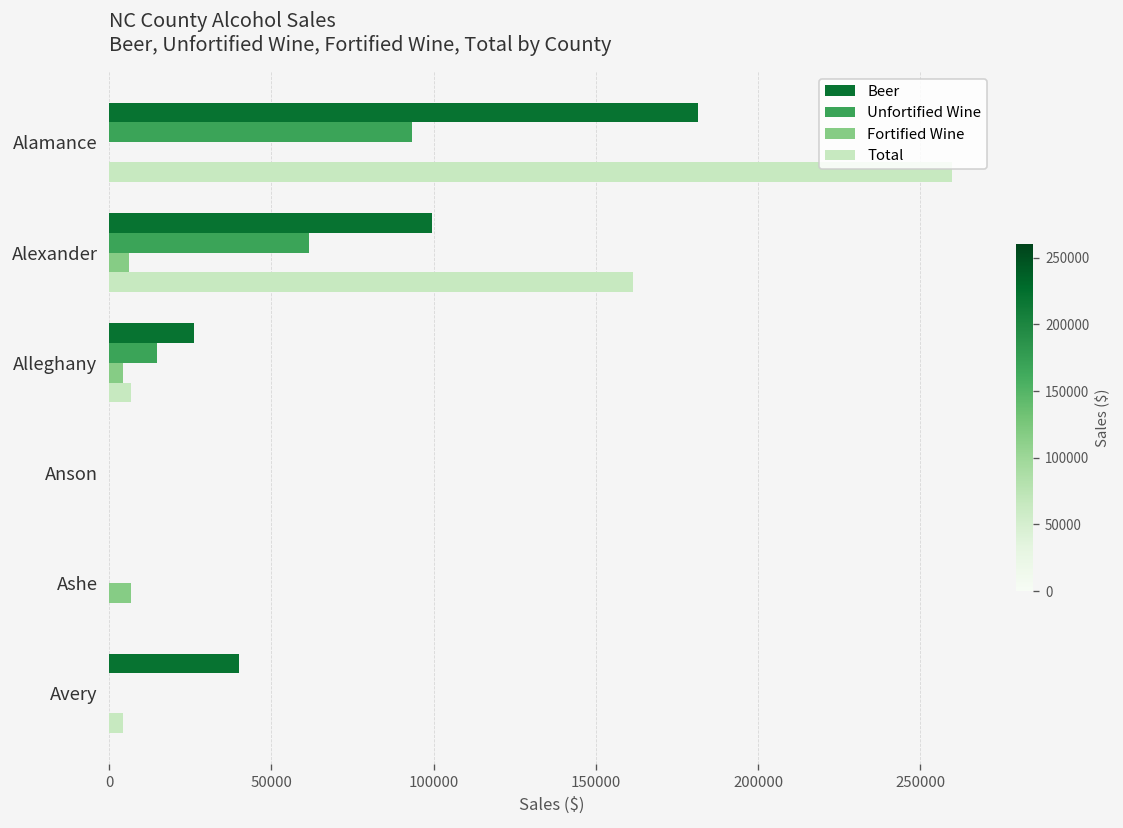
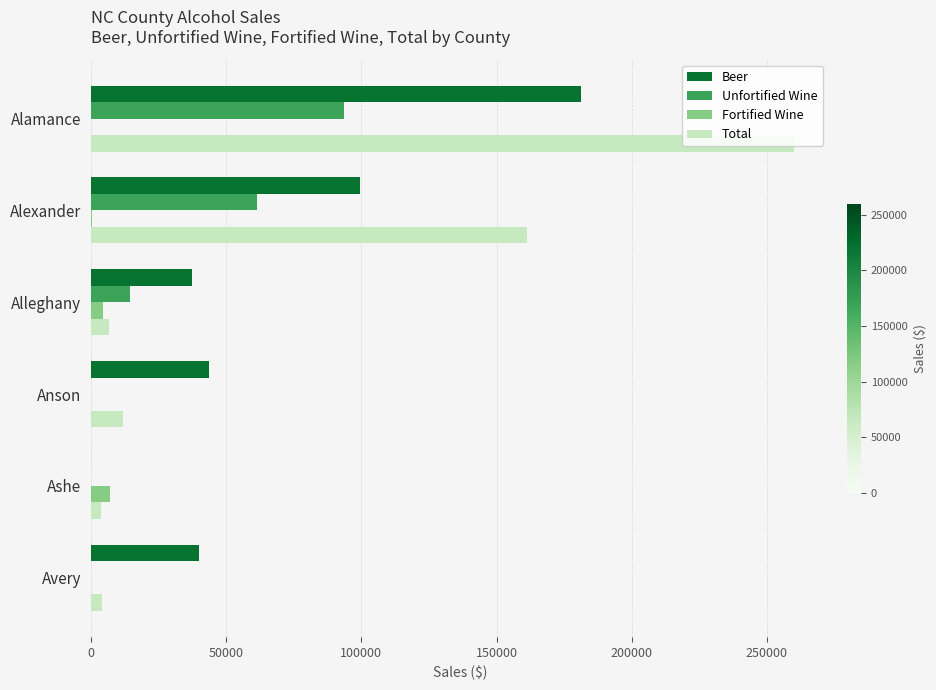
  {
    "Beer": {
      "Alamance": 181000,
      "Alexander": 100000,
-     "Alleghany": 26000,
-     "Anson": 0,
+     "Alleghany": 38000,
+     "Anson": 44000,
      "Ashe": 0,
      "Avery": 40000
    },
    "Unfortified Wine": {
      "Alamance": 93000,
      "Alexander": 61000,
      "Alleghany": 15000,
      "Anson": 0,
      "Ashe": 0,
      "Avery": 0
    },
    "Fortified Wine": {
      "Alamance": 0,
-     "Alexander": 6000,
+     "Alexander": 1000,
      "Alleghany": 4000,
      "Anson": 0,
      "Ashe": 7000,
      "Avery": 0
    },
    "Total": {
      "Alexander": 161000,
      "Alleghany": 7000,
-     "Anson": 0,
-     "Ashe": 0,
+     "Anson": 12000,
+     "Ashe": 4000,
      "Avery": 4000
    }
  }
